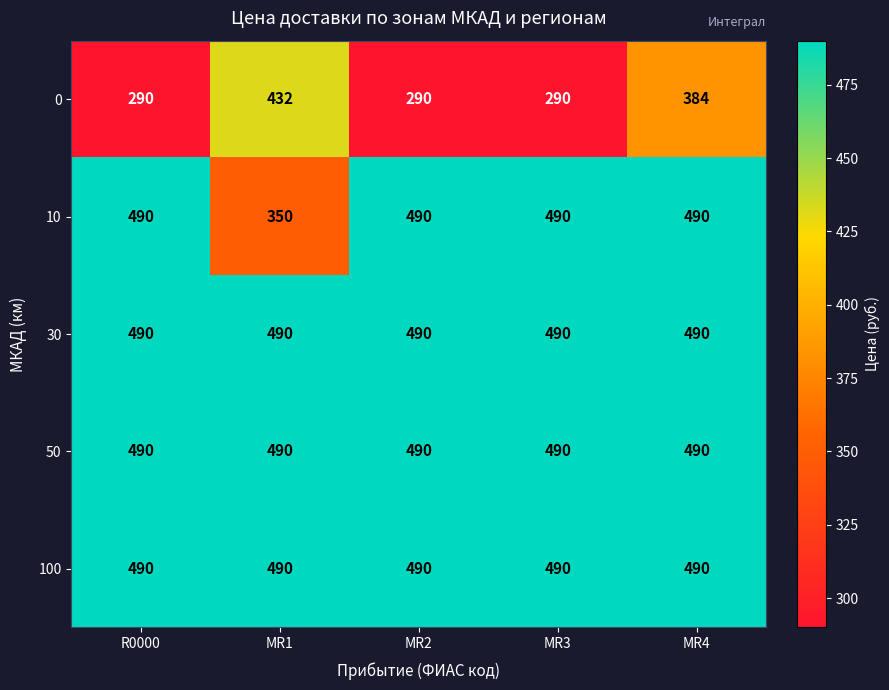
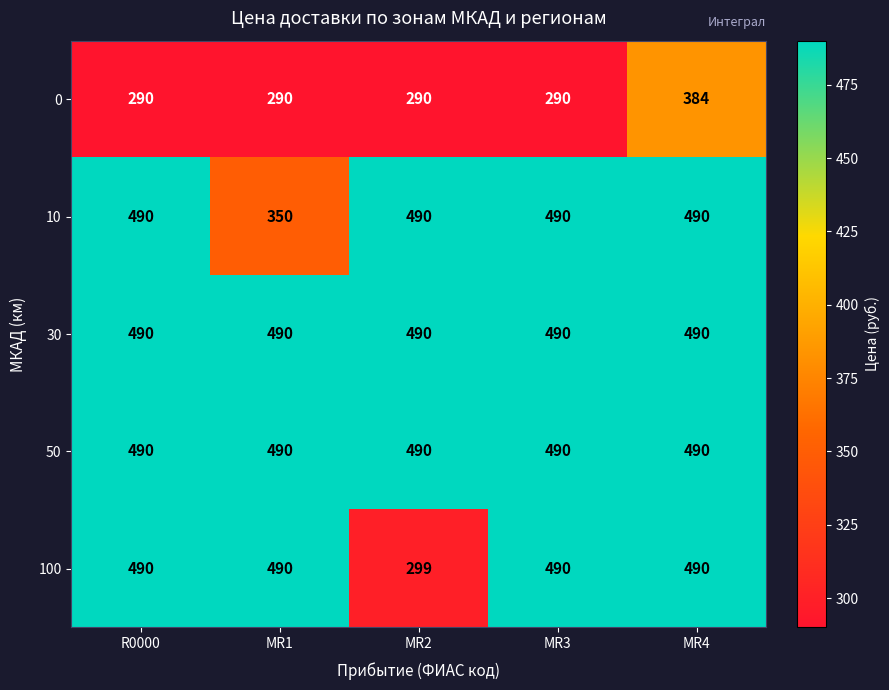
  {
    "0": {
      "R0000": 290,
-     "MR1": 432,
+     "MR1": 290,
      "MR2": 290,
      "MR3": 290,
      "MR4": 384
    },
    "10": {
      "R0000": 490,
      "MR1": 350,
      "MR2": 490,
      "MR3": 490,
      "MR4": 490
    },
    "30": {
      "R0000": 490,
      "MR1": 490,
      "MR2": 490,
      "MR3": 490,
      "MR4": 490
    },
    "50": {
      "R0000": 490,
      "MR1": 490,
      "MR2": 490,
      "MR3": 490,
      "MR4": 490
    },
    "100": {
      "R0000": 490,
      "MR1": 490,
-     "MR2": 490,
+     "MR2": 299,
      "MR3": 490,
      "MR4": 490
    }
  }
